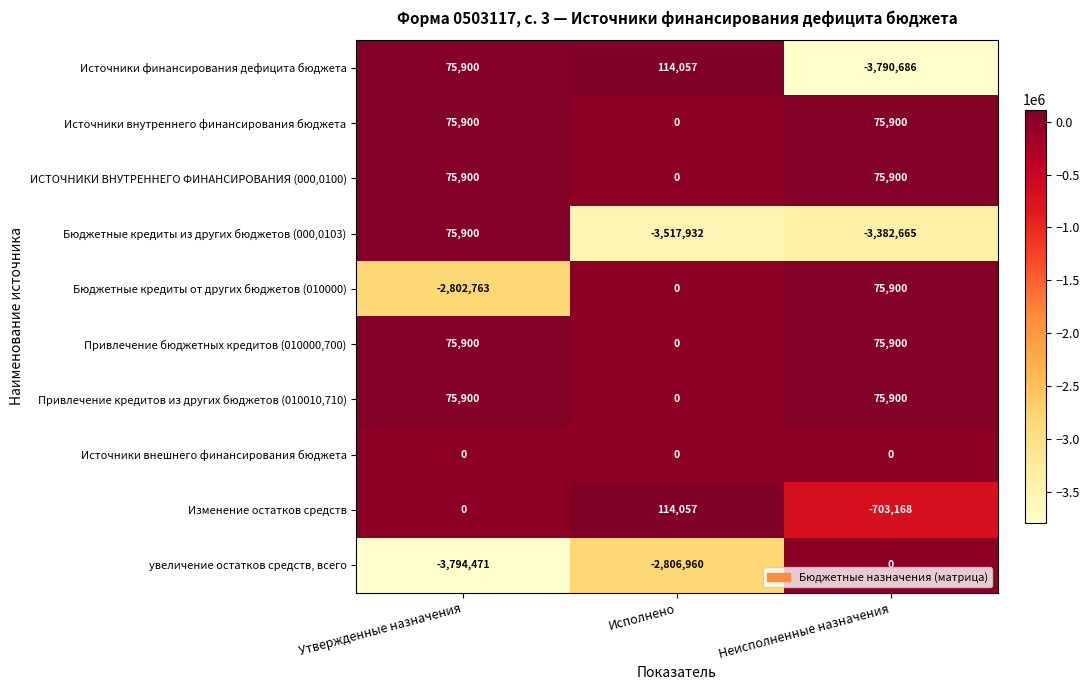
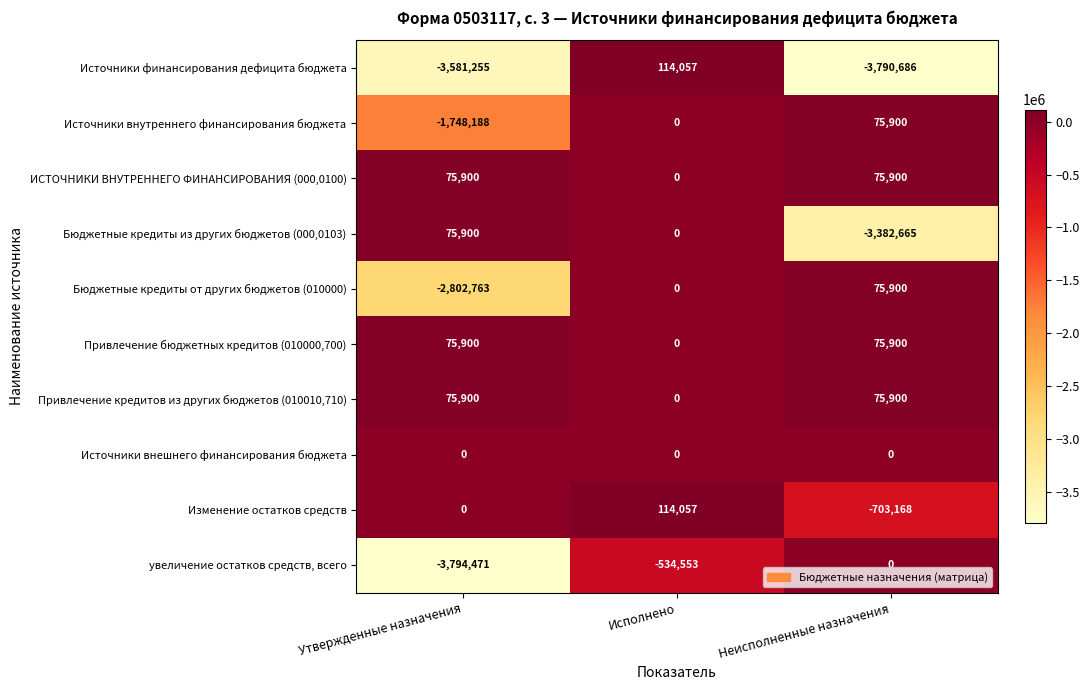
  {
    "Источники финансирования дефицита бюджета": {
-     "Утвержденные назначения": "75,900",
+     "Утвержденные назначения": "-3,581,255",
      "Исполнено": "114,057",
      "Неисполненные назначения": "-3,790,686"
    },
    "Источники внутреннего финансирования бюджета": {
-     "Утвержденные назначения": "75,900",
+     "Утвержденные назначения": "-1,748,188",
      "Исполнено": "0",
      "Неисполненные назначения": "75,900"
    },
    "ИСТОЧНИКИ ВНУТРЕННЕГО ФИНАНСИРОВАНИЯ (000,0100)": {
      "Утвержденные назначения": "75,900",
      "Исполнено": "0",
      "Неисполненные назначения": "75,900"
    },
    "Бюджетные кредиты из других бюджетов (000,0103)": {
      "Утвержденные назначения": "75,900",
-     "Исполнено": "-3,517,932",
+     "Исполнено": "0",
      "Неисполненные назначения": "-3,382,665"
    },
    "Бюджетные кредиты от других бюджетов (010000)": {
      "Утвержденные назначения": "-2,802,763",
      "Исполнено": "0",
      "Неисполненные назначения": "75,900"
    },
    "Привлечение бюджетных кредитов (010000,700)": {
      "Утвержденные назначения": "75,900",
      "Исполнено": "0",
      "Неисполненные назначения": "75,900"
    },
    "Привлечение кредитов из других бюджетов (010010,710)": {
      "Утвержденные назначения": "75,900",
      "Исполнено": "0",
      "Неисполненные назначения": "75,900"
    },
    "Источники внешнего финансирования бюджета": {
      "Утвержденные назначения": "0",
      "Исполнено": "0",
      "Неисполненные назначения": "0"
    },
    "Изменение остатков средств": {
      "Утвержденные назначения": "0",
      "Исполнено": "114,057",
      "Неисполненные назначения": "-703,168"
    },
    "увеличение остатков средств, всего": {
      "Утвержденные назначения": "-3,794,471",
-     "Исполнено": "-2,806,960"
+     "Исполнено": "-534,553"
    }
  }
